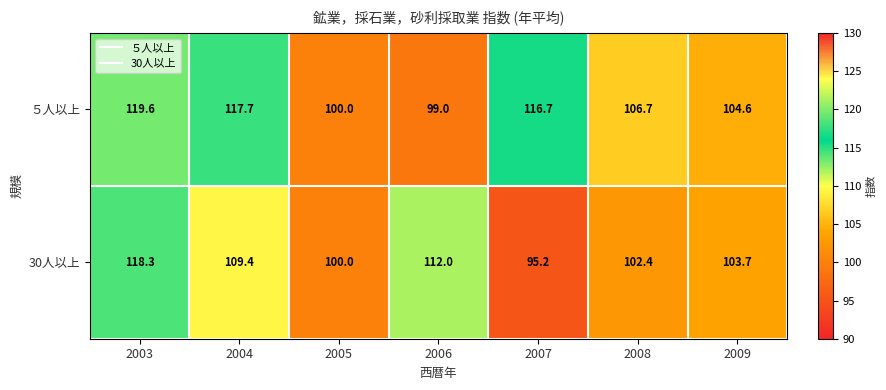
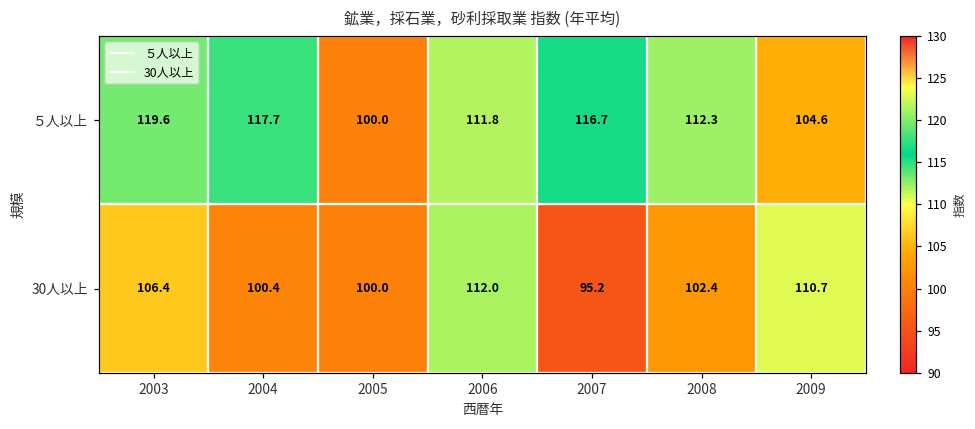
  {
    "５人以上": {
      "2003": 119.6,
      "2004": 117.7,
      "2005": 100.0,
-     "2006": 99.0,
+     "2006": 111.8,
      "2007": 116.7,
-     "2008": 106.7,
+     "2008": 112.3,
      "2009": 104.6
    },
    "30人以上": {
-     "2003": 118.3,
-     "2004": 109.4,
+     "2003": 106.4,
+     "2004": 100.4,
      "2005": 100.0,
      "2006": 112.0,
      "2007": 95.2,
      "2008": 102.4,
-     "2009": 103.7
+     "2009": 110.7
    }
  }
